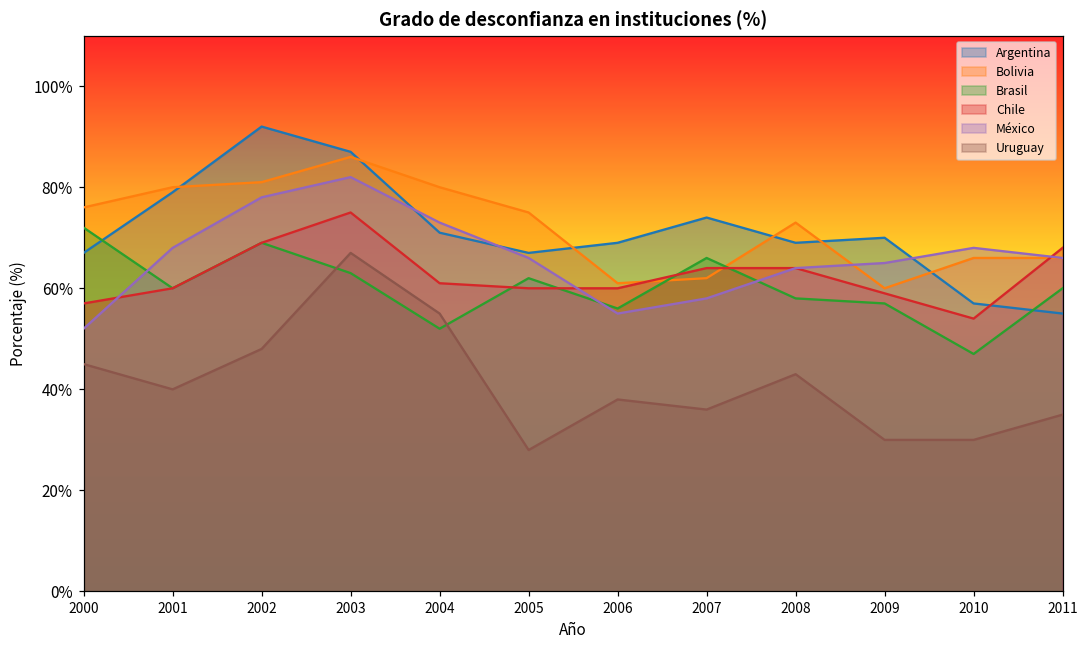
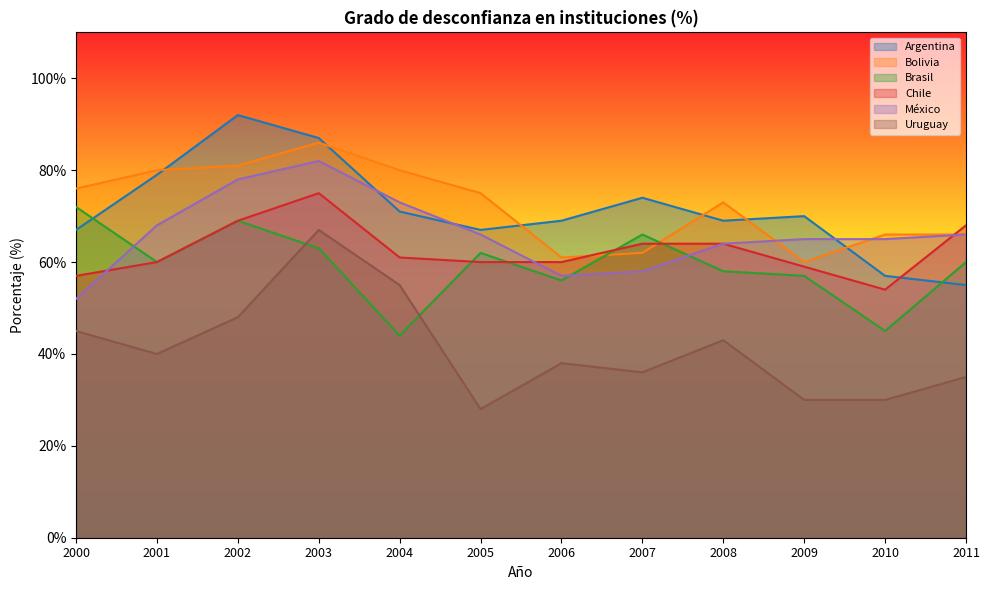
  {
    "Argentina": {
      "2000": "67%",
      "2001": "79%",
      "2002": "92%",
      "2003": "87%",
      "2004": "71%",
      "2005": "67%",
      "2006": "69%",
      "2007": "74%",
      "2008": "69%",
      "2009": "70%",
      "2010": "57%",
      "2011": "55%"
    },
    "Brasil": {
      "2000": "72%",
      "2003": "63%",
-     "2004": "52%",
+     "2004": "44%",
      "2005": "62%",
      "2006": "56%",
      "2007": "66%",
      "2008": "58%",
      "2009": "57%",
-     "2010": "47%",
+     "2010": "45%",
      "2011": "60%"
    },
    "México": {
      "2000": "52%",
      "2001": "68%",
      "2002": "78%",
      "2003": "82%",
      "2004": "73%",
      "2005": "66%",
-     "2006": "55%",
+     "2006": "57%",
      "2007": "58%",
      "2009": "65%",
-     "2010": "68%"
+     "2010": "65%"
    }
  }
